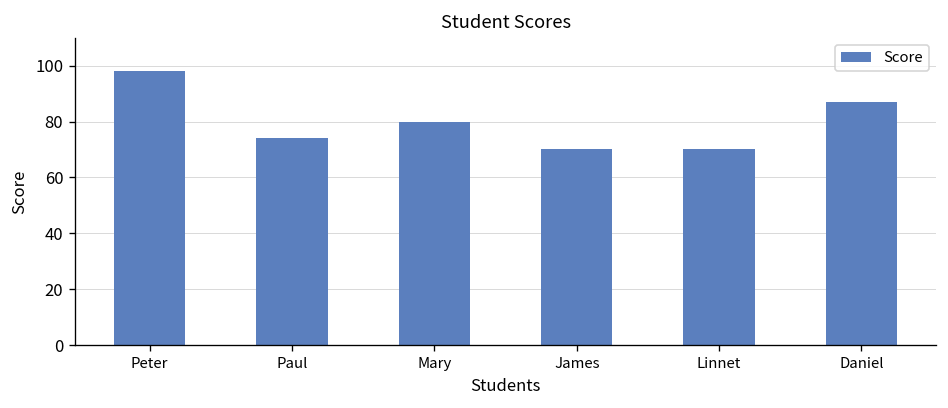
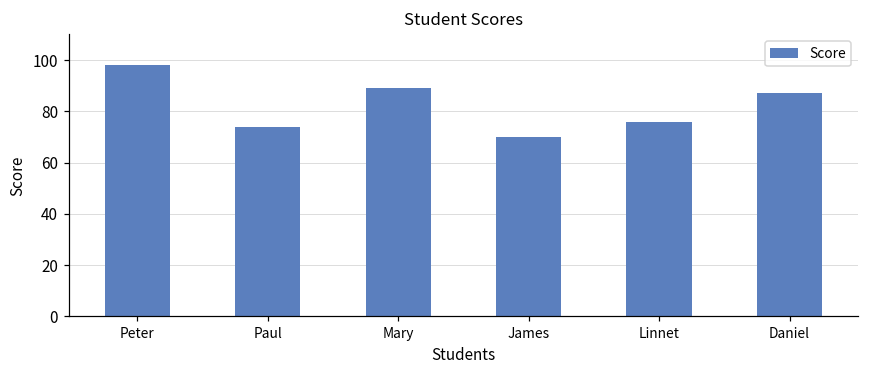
  {
    "Peter": 98,
    "Paul": 74,
-   "Mary": 80,
+   "Mary": 89,
    "James": 70,
-   "Linnet": 70,
+   "Linnet": 76,
    "Daniel": 87
  }
